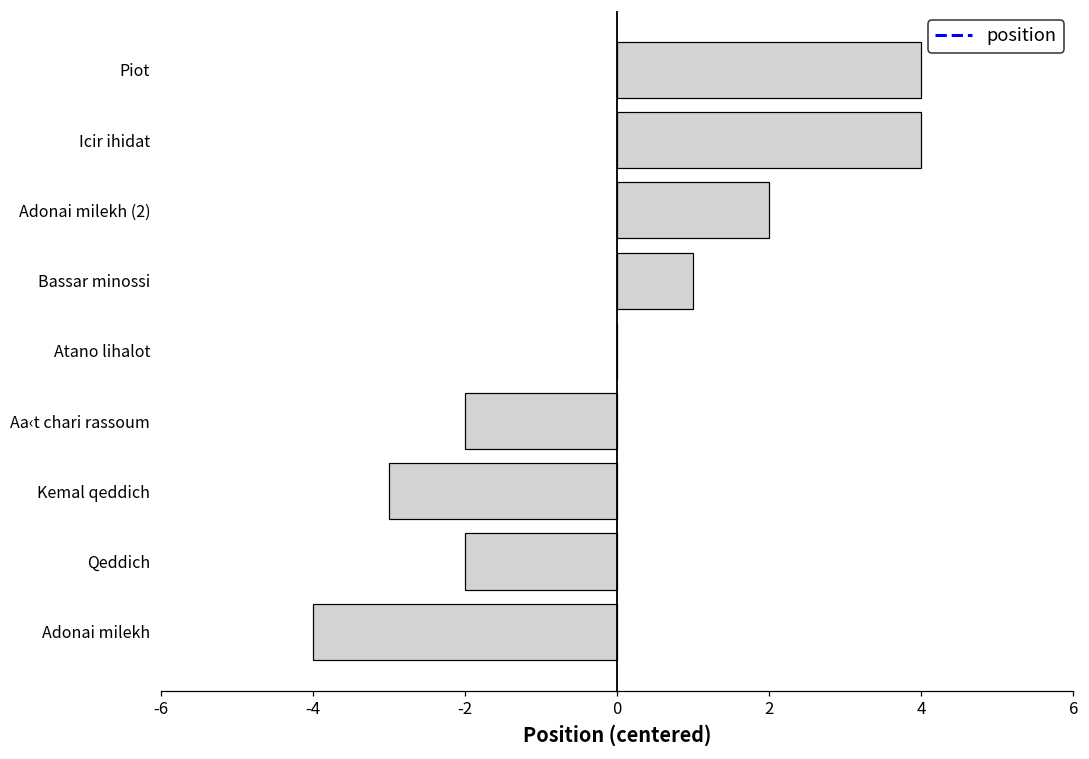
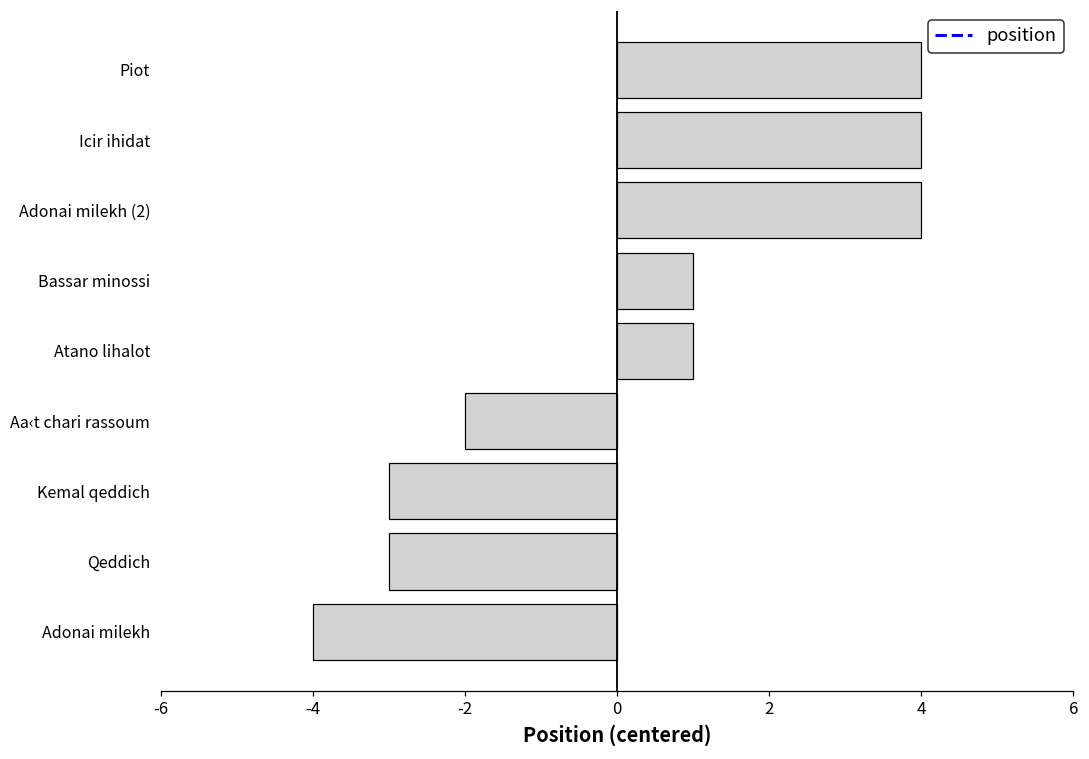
  {
    "Piot": 4.0,
    "Icir ihidat": 4.0,
-   "Adonai milekh (2)": 2.0,
+   "Adonai milekh (2)": 4.0,
    "Bassar minossi": 1.0,
-   "Atano lihalot": 0.0,
+   "Atano lihalot": 1.0,
    "Aa‹t chari rassoum": -2.0,
    "Kemal qeddich": -3.0,
-   "Qeddich": -2.0,
+   "Qeddich": -3.0,
    "Adonai milekh": -4.0
  }
